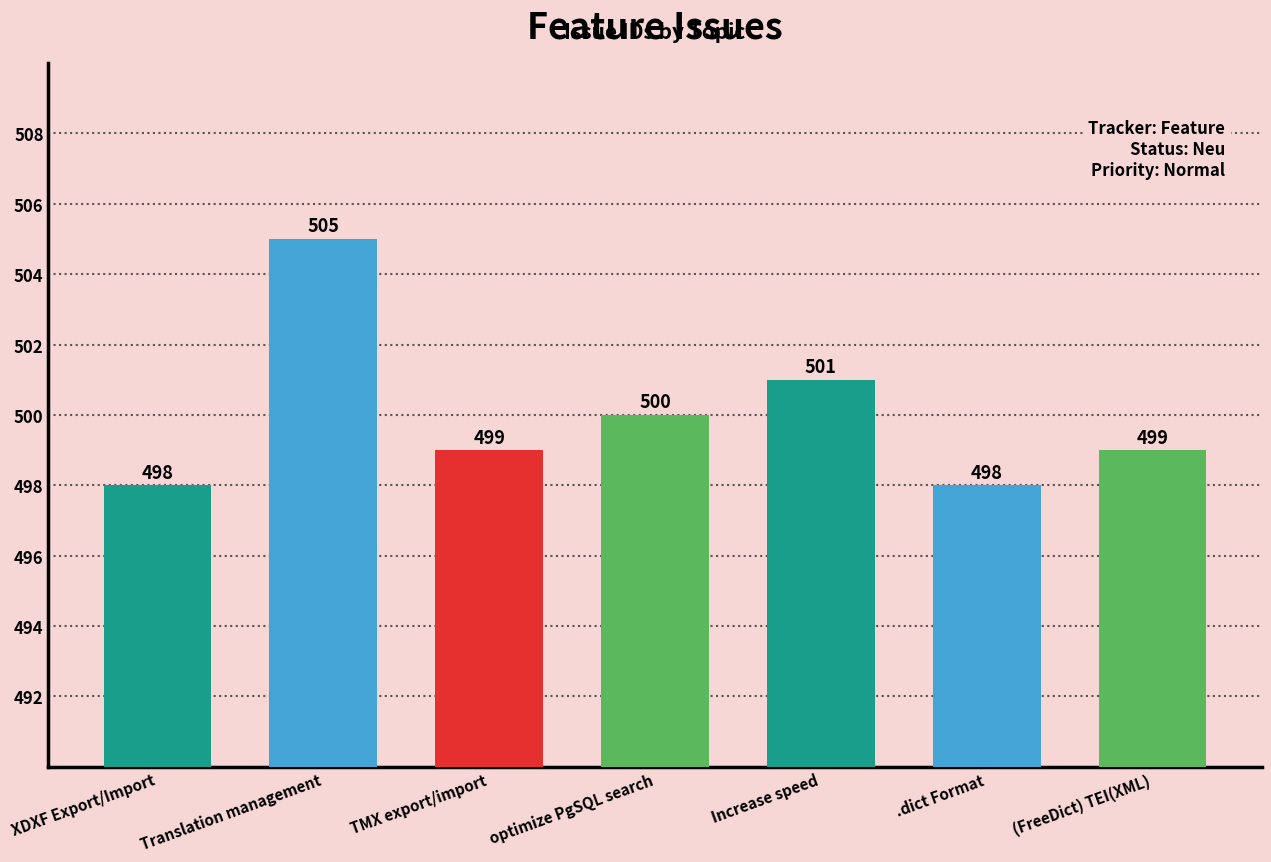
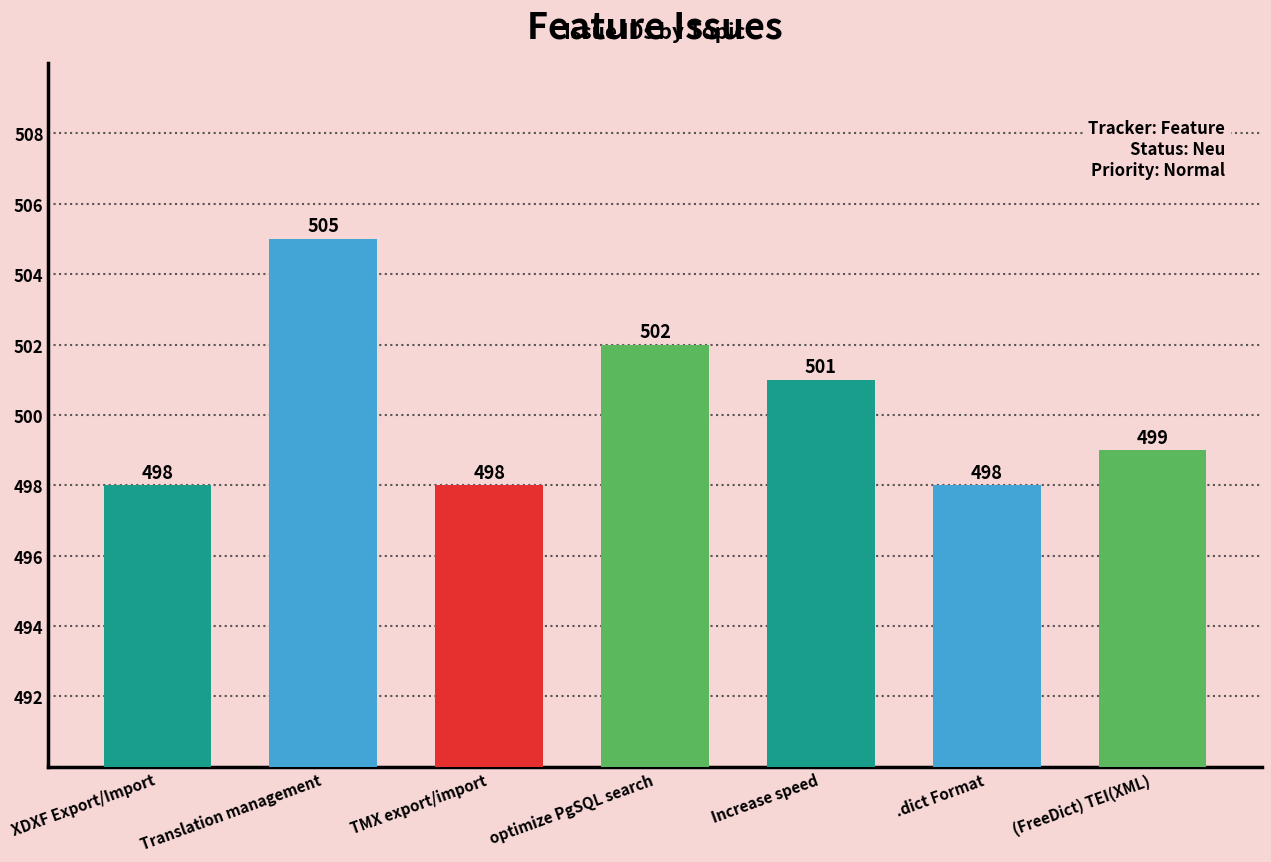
  {
    "XDXF Export/Import": 498,
    "Translation management": 505,
-   "TMX export/import": 499,
-   "optimize PgSQL search": 500,
+   "TMX export/import": 498,
+   "optimize PgSQL search": 502,
    "Increase speed": 501,
    ".dict Format": 498,
    "(FreeDict) TEI(XML)": 499
  }
